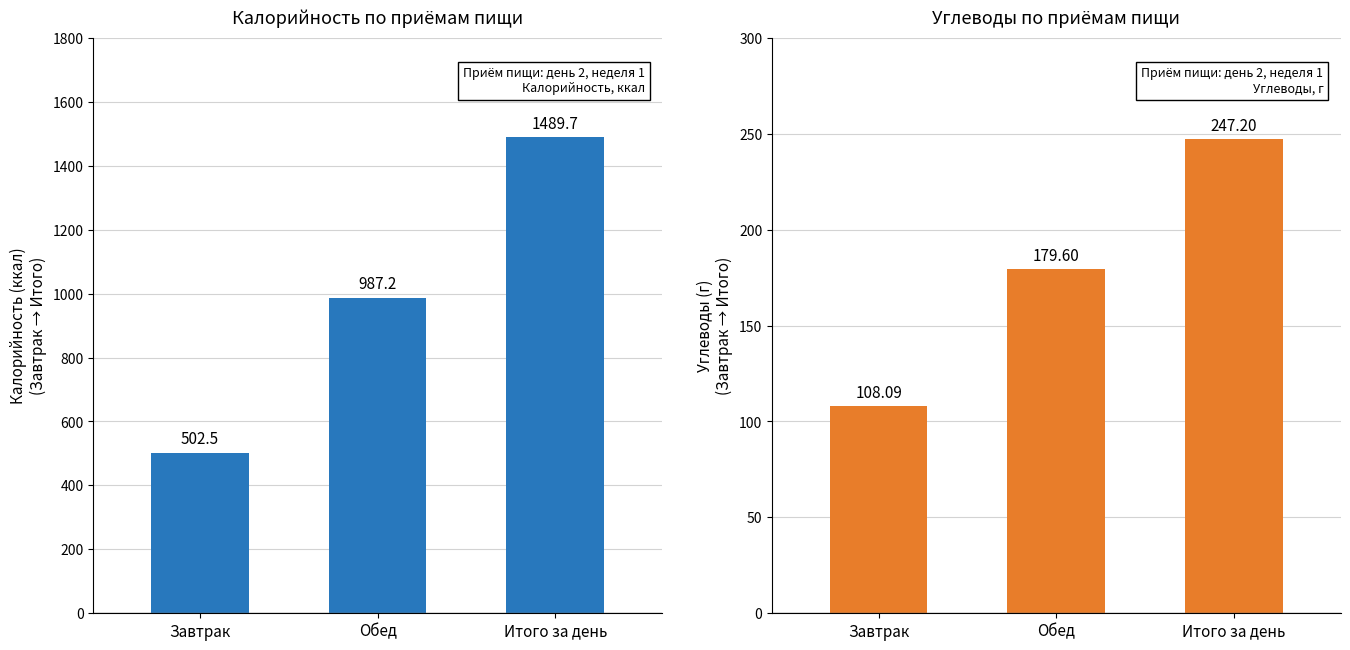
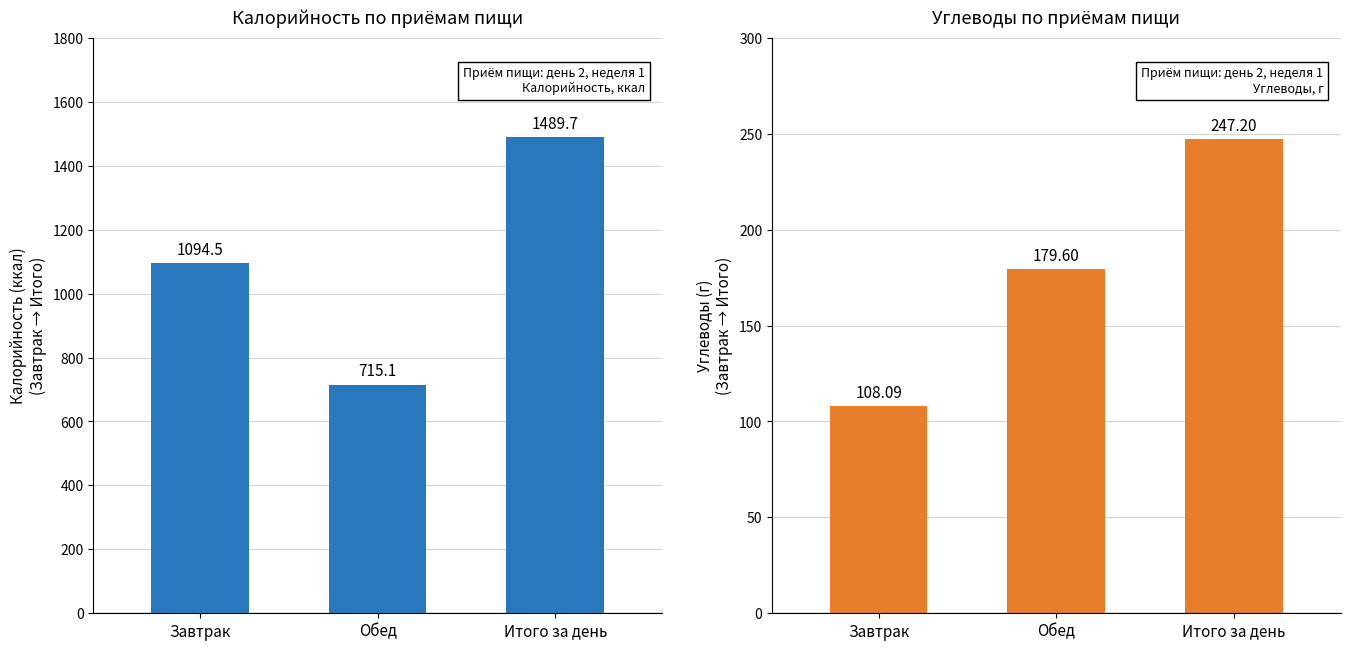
  {
    "Калорийность по приёмам пищи": {
-     "Завтрак": 502.5,
-     "Обед": 987.2,
+     "Завтрак": 1094.5,
+     "Обед": 715.1,
      "Итого за день": 1489.7
    },
    "Углеводы по приёмам пищи": {
      "Завтрак": 108.09,
      "Обед": 179.60,
      "Итого за день": 247.20
    }
  }
